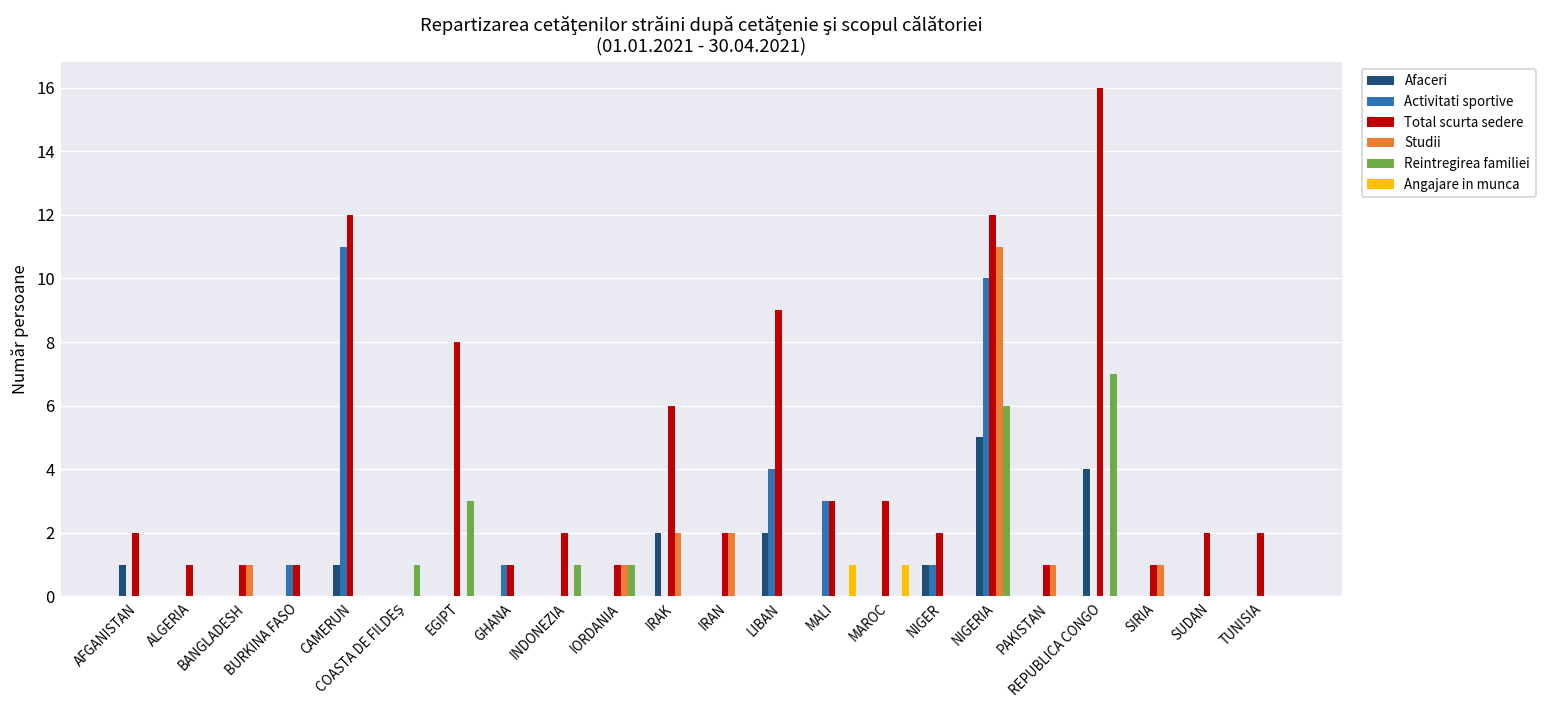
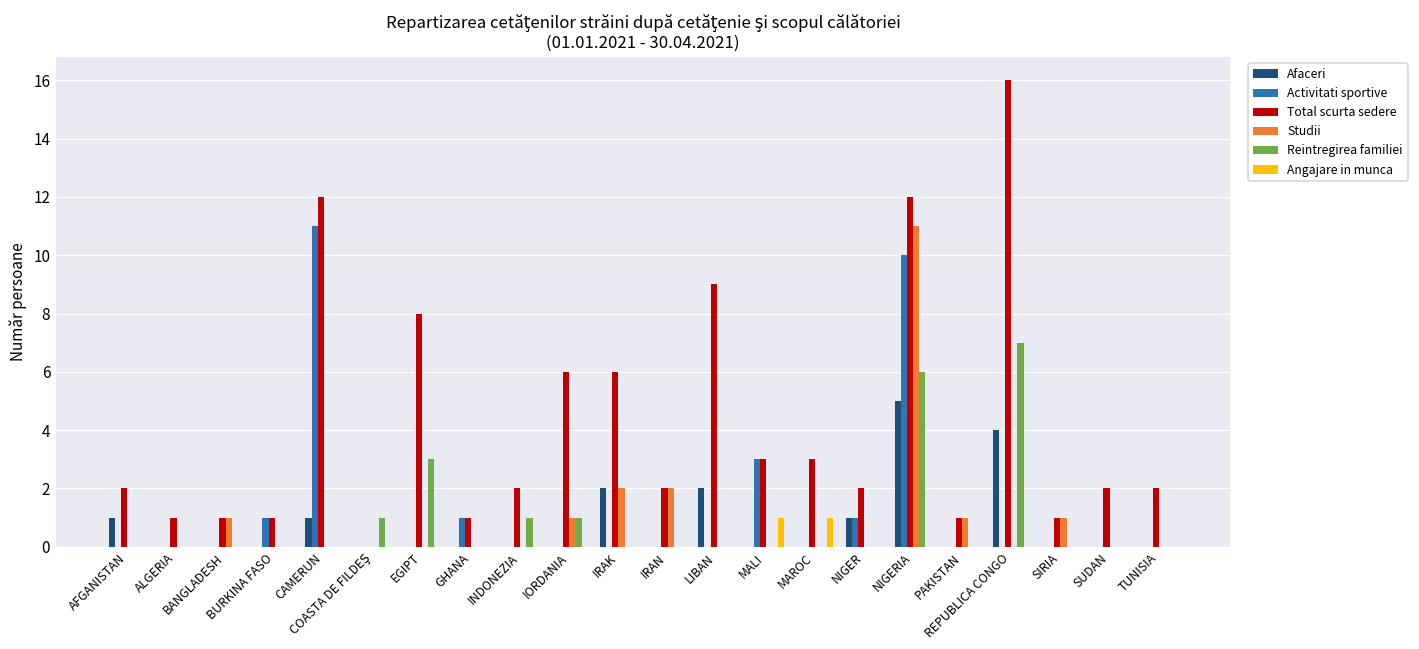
  {
    "Afaceri": {
      "AFGANISTAN": 1,
      "ALGERIA": 0,
      "BANGLADESH": 0,
      "BURKINA FASO": 0,
      "CAMERUN": 1,
      "COASTA DE FILDEŞ": 0,
      "EGIPT": 0,
      "GHANA": 0,
      "INDONEZIA": 0,
      "IORDANIA": 0,
      "IRAK": 2,
      "IRAN": 0,
      "LIBAN": 2,
      "MALI": 0,
      "MAROC": 0,
      "NIGER": 1,
      "NIGERIA": 5,
      "PAKISTAN": 0,
      "REPUBLICA CONGO": 4,
      "SIRIA": 0,
      "SUDAN": 0,
      "TUNISIA": 0
    },
    "Activitati sportive": {
      "AFGANISTAN": 0,
      "ALGERIA": 0,
      "BANGLADESH": 0,
      "BURKINA FASO": 1,
      "CAMERUN": 11,
      "COASTA DE FILDEŞ": 0,
      "EGIPT": 0,
      "GHANA": 1,
      "INDONEZIA": 0,
      "IORDANIA": 0,
      "IRAK": 0,
      "IRAN": 0,
-     "LIBAN": 4,
+     "LIBAN": 0,
      "MALI": 3,
      "MAROC": 0,
      "NIGER": 1,
      "NIGERIA": 10,
      "PAKISTAN": 0,
      "REPUBLICA CONGO": 0,
      "SIRIA": 0,
      "SUDAN": 0,
      "TUNISIA": 0
    },
    "Total scurta sedere": {
      "AFGANISTAN": 2,
      "ALGERIA": 1,
      "BANGLADESH": 1,
      "BURKINA FASO": 1,
      "CAMERUN": 12,
      "COASTA DE FILDEŞ": 0,
      "EGIPT": 8,
      "GHANA": 1,
      "INDONEZIA": 2,
-     "IORDANIA": 1,
+     "IORDANIA": 6,
      "IRAK": 6,
      "IRAN": 2,
      "LIBAN": 9,
      "MALI": 3,
      "MAROC": 3,
      "NIGER": 2,
      "NIGERIA": 12,
      "PAKISTAN": 1,
      "REPUBLICA CONGO": 16,
      "SIRIA": 1,
      "SUDAN": 2,
      "TUNISIA": 2
    },
    "Studii": {
      "AFGANISTAN": 0,
      "ALGERIA": 0,
      "BANGLADESH": 1,
      "BURKINA FASO": 0,
      "CAMERUN": 0,
      "COASTA DE FILDEŞ": 0,
      "EGIPT": 0,
      "GHANA": 0,
      "INDONEZIA": 0,
      "IORDANIA": 1,
      "IRAK": 2,
      "IRAN": 2,
      "LIBAN": 0,
      "MALI": 0,
      "MAROC": 0,
      "NIGER": 0,
      "NIGERIA": 11,
      "PAKISTAN": 1,
      "REPUBLICA CONGO": 0,
      "SIRIA": 1,
      "SUDAN": 0,
      "TUNISIA": 0
    },
    "Reintregirea familiei": {
      "AFGANISTAN": 0,
      "ALGERIA": 0,
      "BANGLADESH": 0,
      "BURKINA FASO": 0,
      "CAMERUN": 0,
      "COASTA DE FILDEŞ": 1,
      "EGIPT": 3,
      "GHANA": 0,
      "INDONEZIA": 1,
      "IORDANIA": 1,
      "IRAK": 0,
      "IRAN": 0,
      "LIBAN": 0,
      "MALI": 0,
      "MAROC": 0,
      "NIGER": 0,
      "NIGERIA": 6,
      "PAKISTAN": 0,
      "REPUBLICA CONGO": 7,
      "SIRIA": 0,
      "SUDAN": 0,
      "TUNISIA": 0
    },
    "Angajare in munca": {
      "AFGANISTAN": 0,
      "ALGERIA": 0,
      "BANGLADESH": 0,
      "BURKINA FASO": 0,
      "CAMERUN": 0,
      "COASTA DE FILDEŞ": 0,
      "EGIPT": 0,
      "GHANA": 0,
      "INDONEZIA": 0,
      "IORDANIA": 0,
      "IRAK": 0,
      "IRAN": 0,
      "LIBAN": 0,
      "MALI": 1,
      "MAROC": 1,
      "NIGER": 0,
      "NIGERIA": 0,
      "PAKISTAN": 0,
      "REPUBLICA CONGO": 0,
      "SIRIA": 0,
      "SUDAN": 0,
      "TUNISIA": 0
    }
  }
